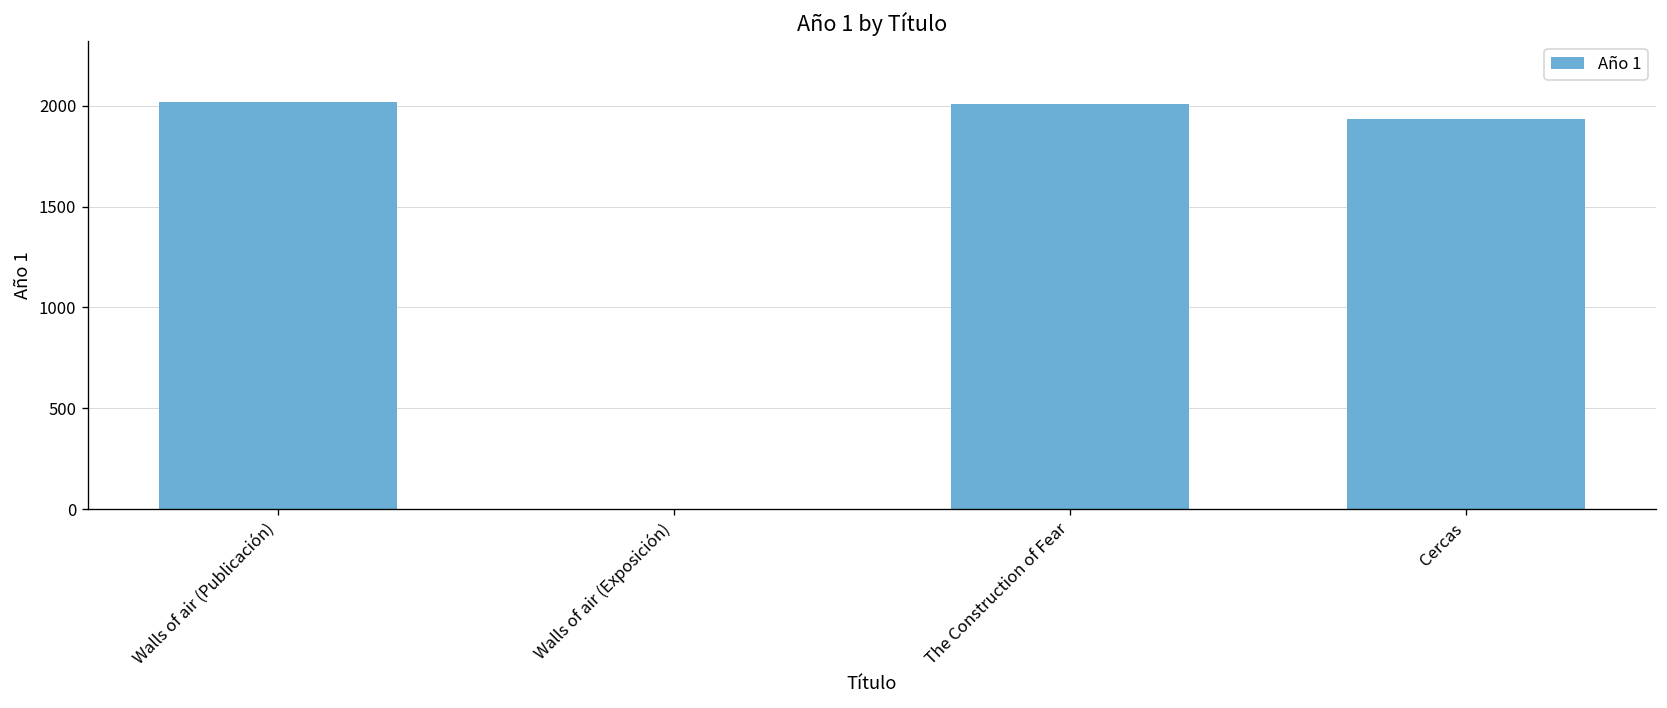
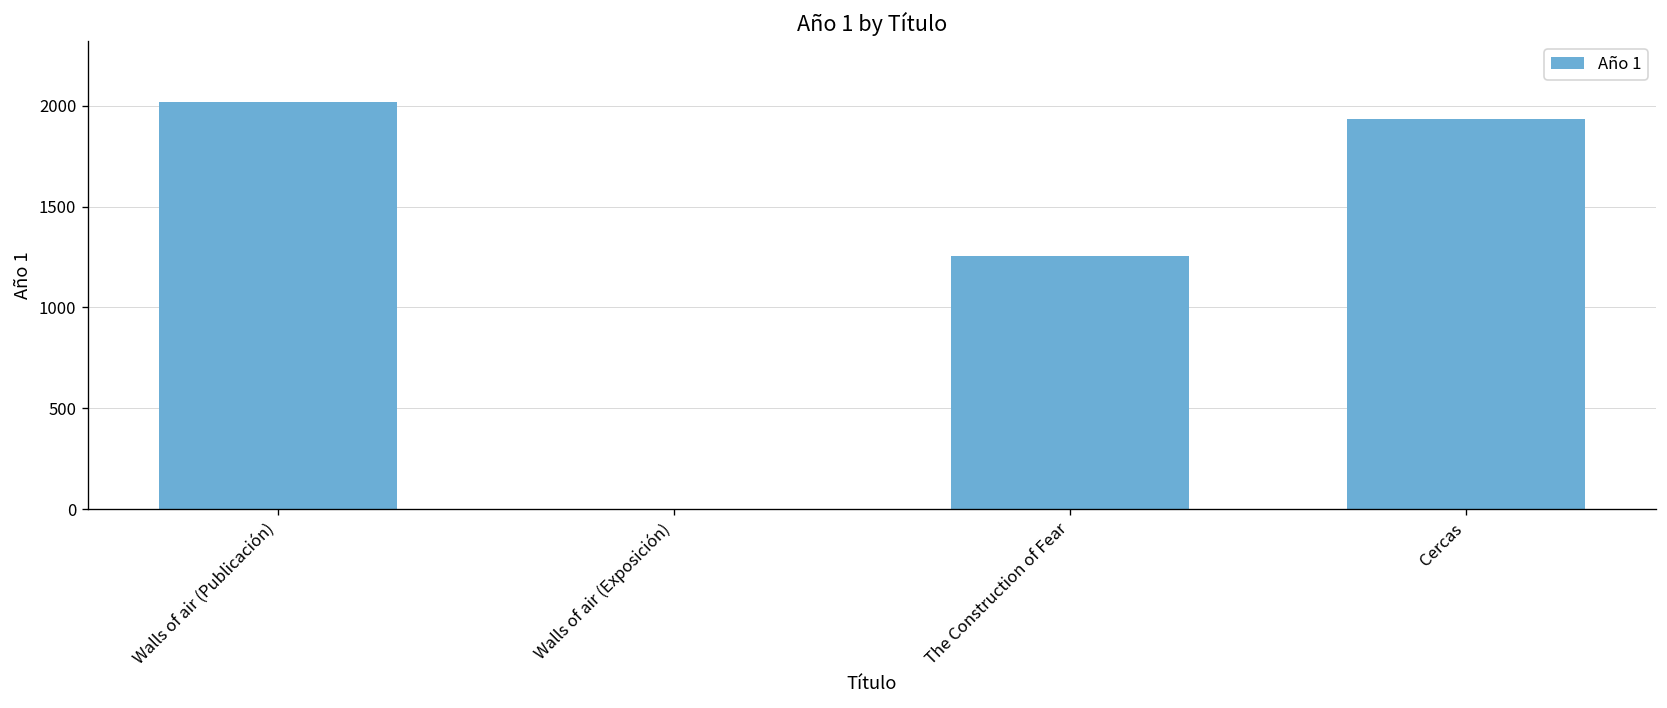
  {
    "Walls of air (Publicación)": 2020,
    "Walls of air (Exposición)": 0,
-   "The Construction of Fear": 2010,
+   "The Construction of Fear": 1260,
    "Cercas": 1940
  }
